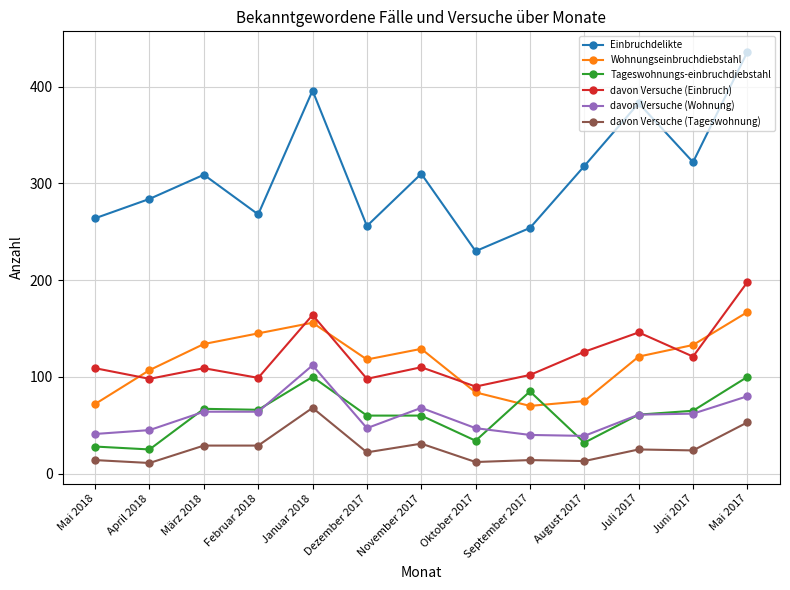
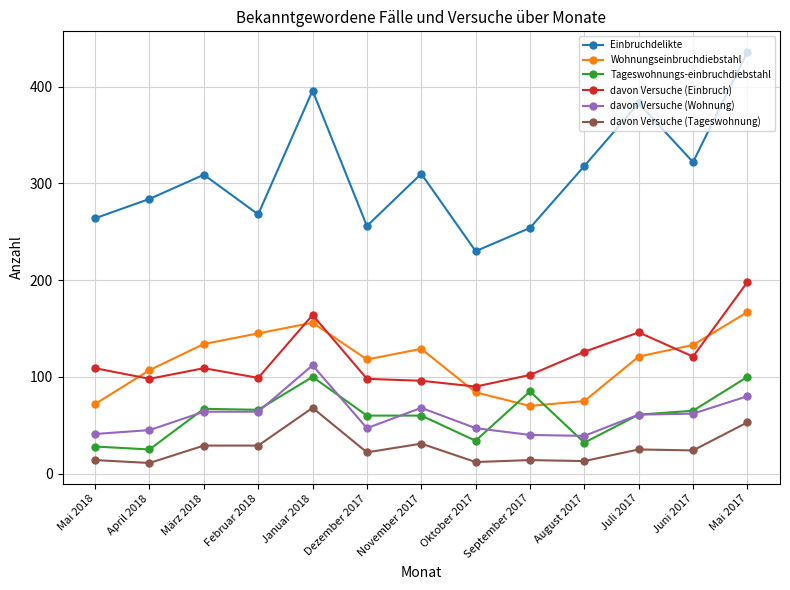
  {
    "Einbruchdelikte": {
      "Mai 2018": 260,
      "April 2018": 280,
      "März 2018": 310,
      "Februar 2018": 270,
      "Januar 2018": 400,
      "Dezember 2017": 260,
      "November 2017": 310,
      "Oktober 2017": 230,
      "September 2017": 250,
      "August 2017": 320,
      "Juni 2017": 320
    },
    "Wohnungseinbruchdiebstahl": {
      "Mai 2018": 70,
      "April 2018": 110,
      "März 2018": 130,
      "Februar 2018": 150,
      "Januar 2018": 160,
      "Dezember 2017": 120,
      "November 2017": 130,
      "Oktober 2017": 80,
      "September 2017": 70,
      "August 2017": 80,
      "Juli 2017": 120,
      "Juni 2017": 130,
      "Mai 2017": 170
    },
    "Tageswohnungs-einbruchdiebstahl": {
      "Mai 2018": 30,
      "April 2018": 30,
      "März 2018": 70,
      "Januar 2018": 100,
      "Dezember 2017": 60,
      "November 2017": 60,
      "Oktober 2017": 30,
      "September 2017": 90,
      "August 2017": 30,
      "Juni 2017": 70,
      "Mai 2017": 100
    },
    "davon Versuche (Einbruch)": {
      "Mai 2018": 110,
      "April 2018": 100,
      "März 2018": 110,
      "Februar 2018": 100,
      "Januar 2018": 160,
      "Dezember 2017": 100,
-     "November 2017": 110,
+     "November 2017": 100,
      "Oktober 2017": 90,
      "September 2017": 100,
      "August 2017": 130,
      "Juli 2017": 150,
      "Juni 2017": 120,
      "Mai 2017": 200
    },
    "davon Versuche (Wohnung)": {
      "Mai 2018": 40,
      "April 2018": 50,
      "März 2018": 60,
      "Januar 2018": 110,
      "Dezember 2017": 50,
      "November 2017": 70,
      "Oktober 2017": 50,
      "September 2017": 40,
      "August 2017": 40,
      "Juni 2017": 60,
      "Mai 2017": 80
    },
    "davon Versuche (Tageswohnung)": {
      "Mai 2018": 10,
      "April 2018": 10,
      "März 2018": 30,
      "Februar 2018": 30,
      "Januar 2018": 70,
      "Dezember 2017": 20,
      "November 2017": 30,
      "Oktober 2017": 10,
      "September 2017": 10,
      "August 2017": 10,
      "Juli 2017": 30,
      "Juni 2017": 20,
      "Mai 2017": 50
    }
  }
